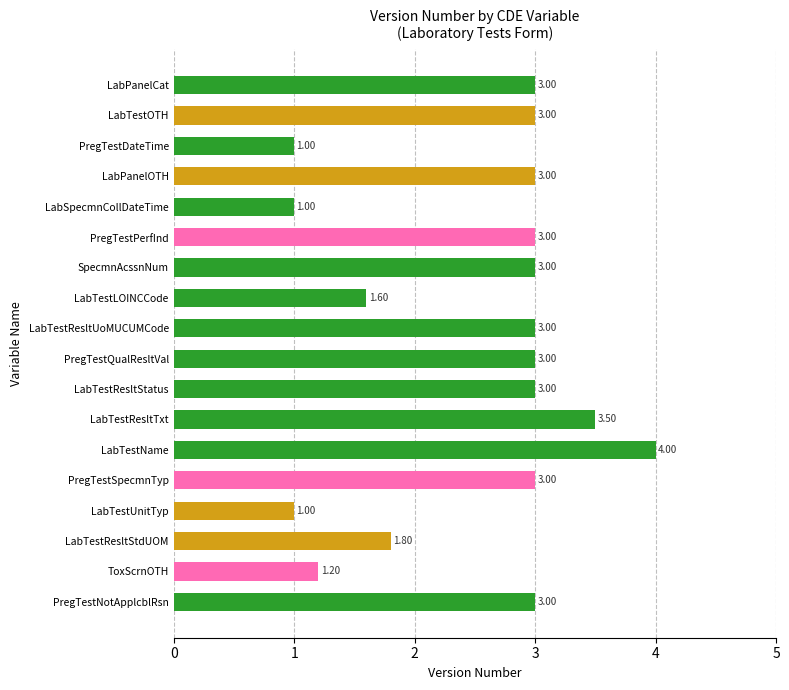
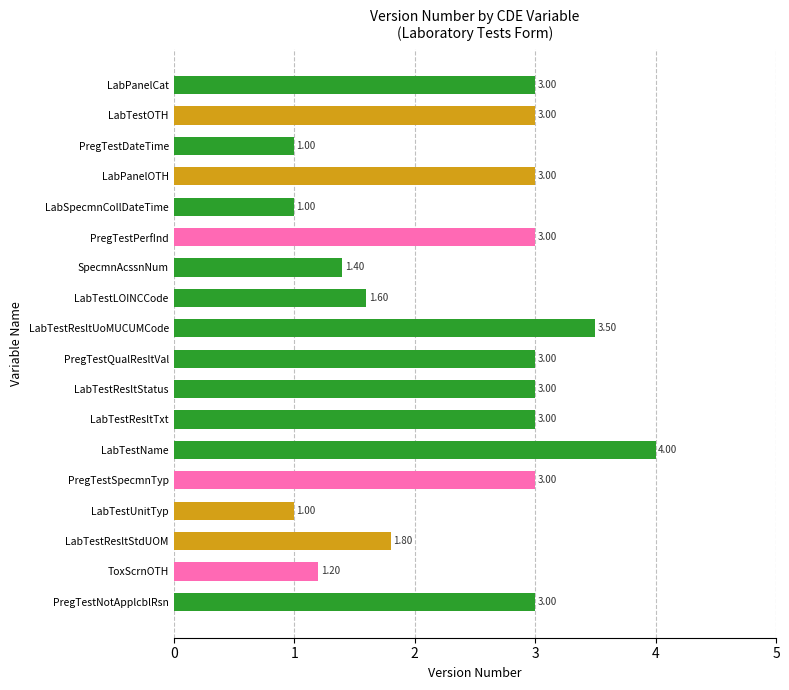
  {
    "LabPanelCat": 3.00,
    "LabTestOTH": 3.00,
    "PregTestDateTime": 1.00,
    "LabPanelOTH": 3.00,
    "LabSpecmnCollDateTime": 1.00,
    "PregTestPerfInd": 3.00,
-   "SpecmnAcssnNum": 3.00,
+   "SpecmnAcssnNum": 1.40,
    "LabTestLOINCCode": 1.60,
-   "LabTestResltUoMUCUMCode": 3.00,
+   "LabTestResltUoMUCUMCode": 3.50,
    "PregTestQualResltVal": 3.00,
    "LabTestResltStatus": 3.00,
-   "LabTestResltTxt": 3.50,
+   "LabTestResltTxt": 3.00,
    "LabTestName": 4.00,
    "PregTestSpecmnTyp": 3.00,
    "LabTestUnitTyp": 1.00,
    "LabTestResltStdUOM": 1.80,
    "ToxScrnOTH": 1.20,
    "PregTestNotApplcblRsn": 3.00
  }
